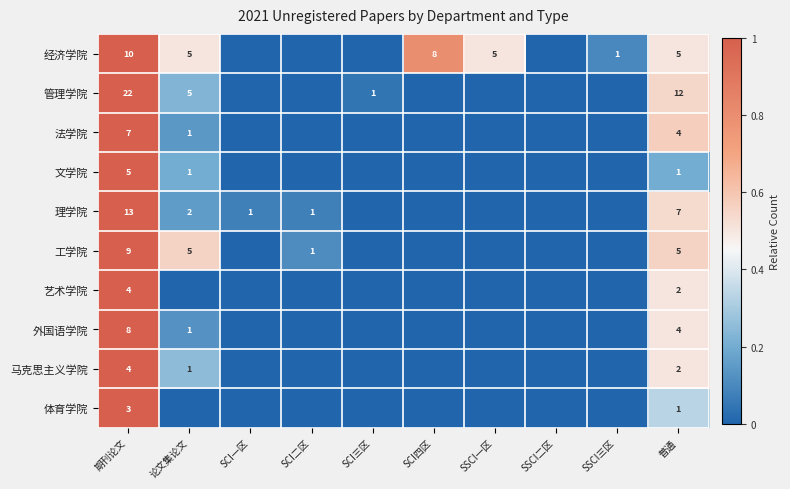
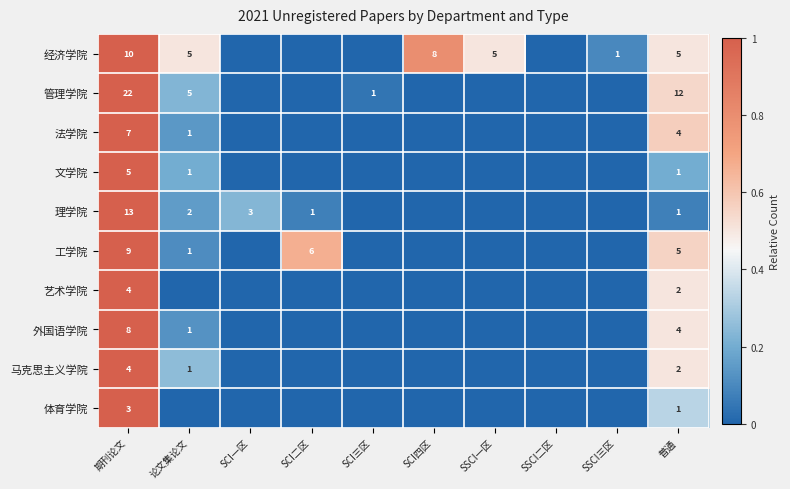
  {
    "经济学院": {
      "期刊论文": 10,
      "论文集论文": 5,
      "SCI四区": 8,
      "SSCI一区": 5,
      "SSCI三区": 1,
      "普通": 5
    },
    "管理学院": {
      "期刊论文": 22,
      "论文集论文": 5,
      "SCI三区": 1,
      "普通": 12
    },
    "法学院": {
      "期刊论文": 7,
      "论文集论文": 1,
      "普通": 4
    },
    "文学院": {
      "期刊论文": 5,
      "论文集论文": 1,
      "普通": 1
    },
    "理学院": {
      "期刊论文": 13,
      "论文集论文": 2,
-     "SCI一区": 1,
+     "SCI一区": 3,
      "SCI二区": 1,
-     "普通": 7
+     "普通": 1
    },
    "工学院": {
      "期刊论文": 9,
-     "论文集论文": 5,
-     "SCI二区": 1,
+     "论文集论文": 1,
+     "SCI二区": 6,
      "普通": 5
    },
    "艺术学院": {
      "期刊论文": 4,
      "普通": 2
    },
    "外国语学院": {
      "期刊论文": 8,
      "论文集论文": 1,
      "普通": 4
    },
    "马克思主义学院": {
      "期刊论文": 4,
      "论文集论文": 1,
      "普通": 2
    },
    "体育学院": {
      "期刊论文": 3,
      "普通": 1
    }
  }
